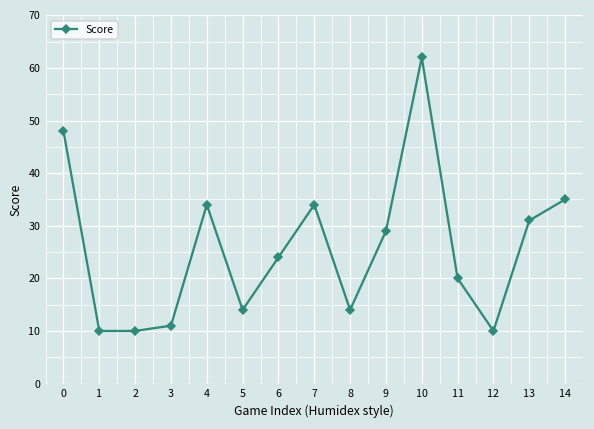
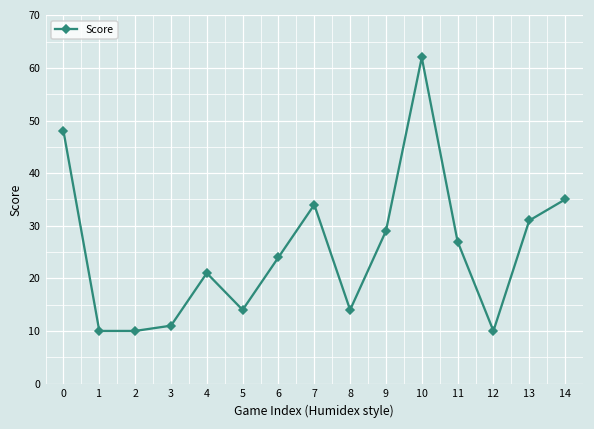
  {
    "0": 48,
    "1": 10,
    "2": 10,
    "3": 11,
-   "4": 34,
+   "4": 21,
    "5": 14,
    "6": 24,
    "7": 34,
    "8": 14,
    "9": 29,
    "10": 62,
-   "11": 20,
+   "11": 27,
    "12": 10,
    "13": 31,
    "14": 35
  }
